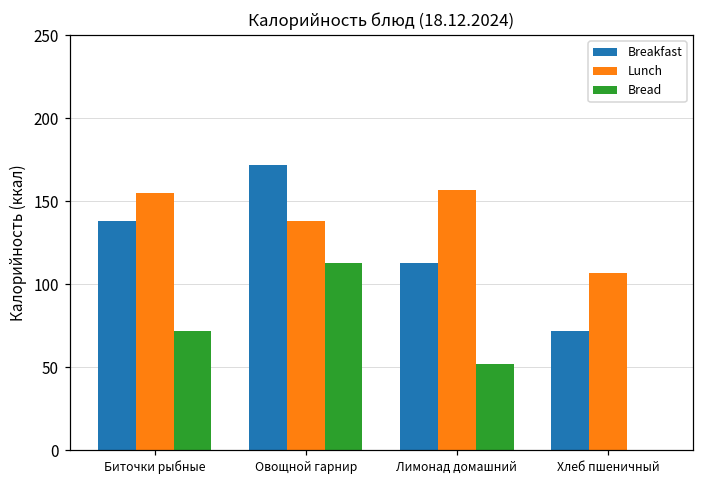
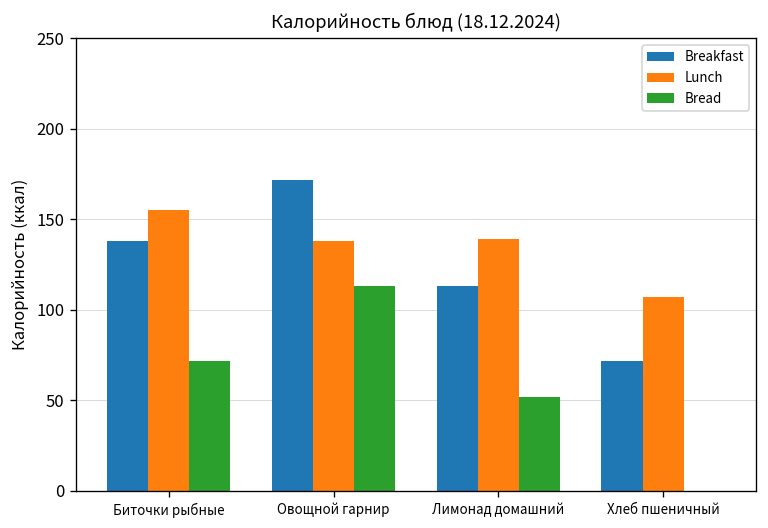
  {
    "Breakfast": {
      "Биточки рыбные": 138,
      "Овощной гарнир": 172,
      "Лимонад домашний": 113,
      "Хлеб пшеничный": 72
    },
    "Lunch": {
      "Биточки рыбные": 155,
      "Овощной гарнир": 138,
-     "Лимонад домашний": 157,
+     "Лимонад домашний": 139,
      "Хлеб пшеничный": 107
    },
    "Bread": {
      "Биточки рыбные": 72,
      "Овощной гарнир": 113,
      "Лимонад домашний": 52,
      "Хлеб пшеничный": 0
    }
  }
